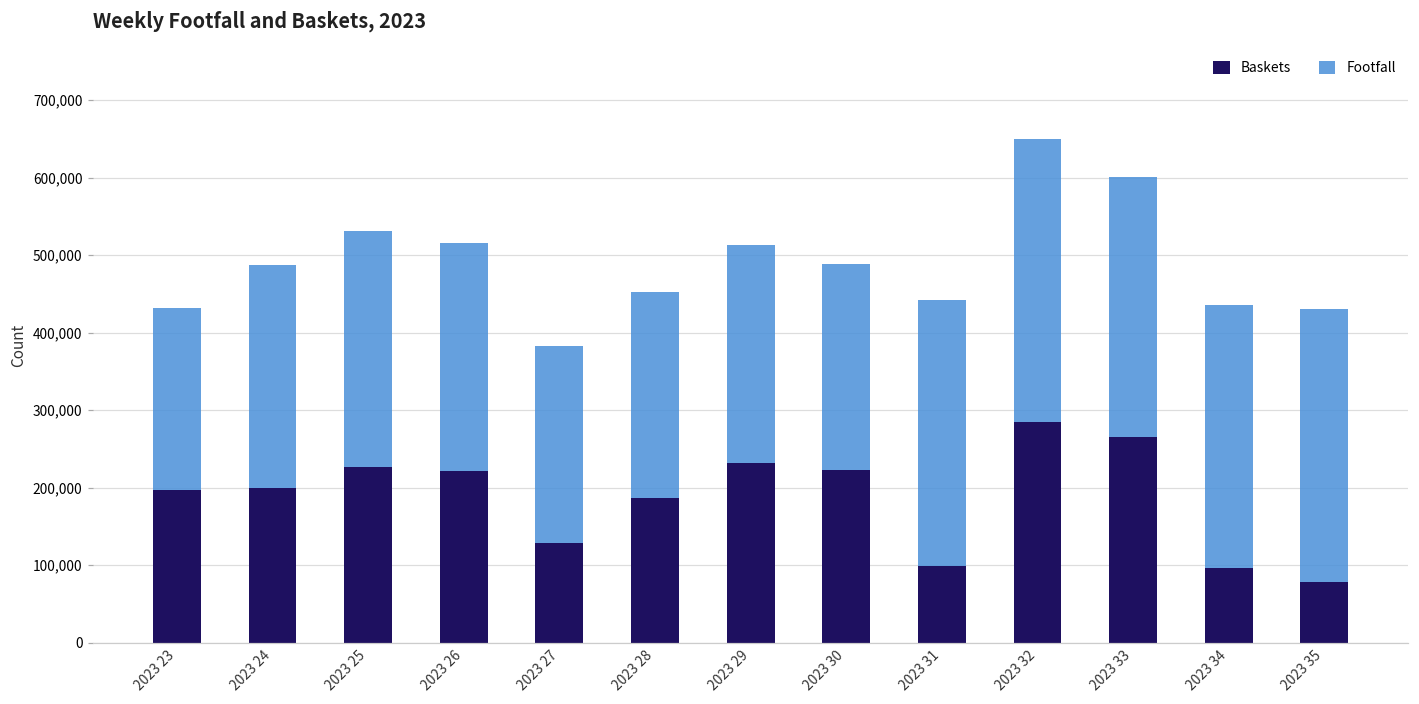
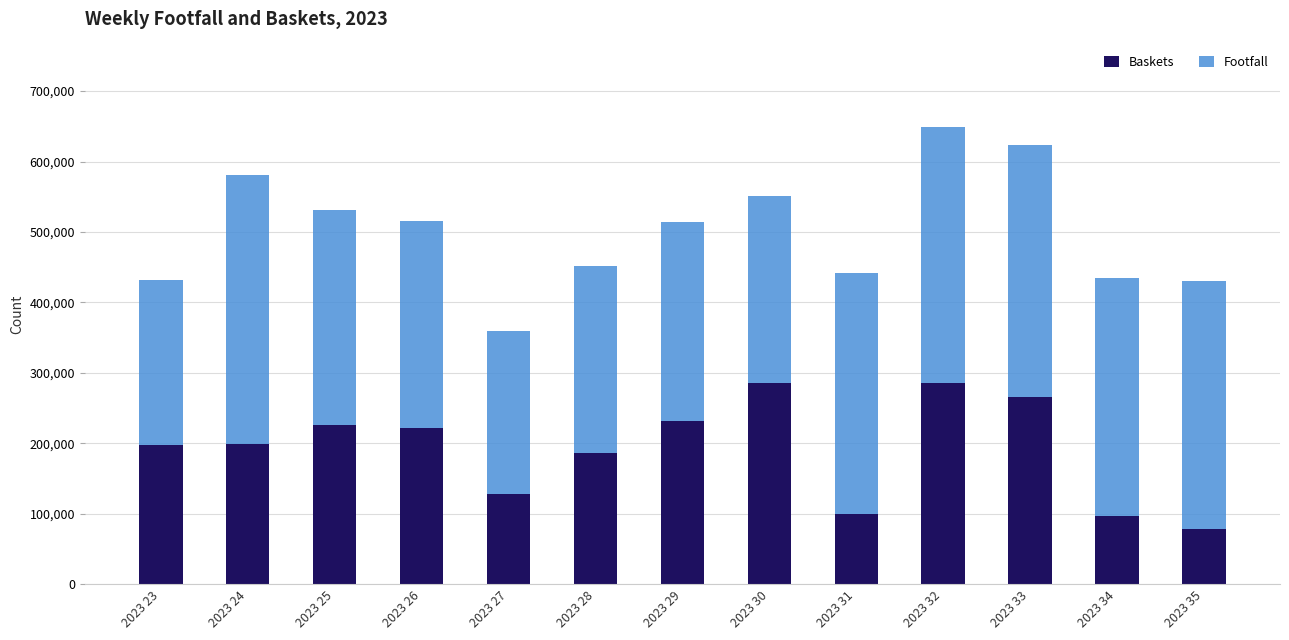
  {
    "Baskets": {
      "2023 23": "200,000",
      "2023 24": "200,000",
      "2023 25": "230,000",
      "2023 26": "220,000",
      "2023 27": "130,000",
      "2023 28": "190,000",
      "2023 29": "230,000",
-     "2023 30": "220,000",
+     "2023 30": "290,000",
      "2023 31": "100,000",
      "2023 32": "290,000",
      "2023 33": "270,000",
      "2023 34": "100,000",
      "2023 35": "80,000"
    },
    "Footfall": {
      "2023 23": "240,000",
-     "2023 24": "290,000",
+     "2023 24": "380,000",
      "2023 25": "300,000",
      "2023 26": "290,000",
-     "2023 27": "250,000",
+     "2023 27": "230,000",
      "2023 28": "270,000",
      "2023 29": "280,000",
      "2023 30": "270,000",
      "2023 31": "340,000",
      "2023 32": "360,000",
-     "2023 33": "330,000",
+     "2023 33": "360,000",
      "2023 34": "340,000",
      "2023 35": "350,000"
    }
  }
